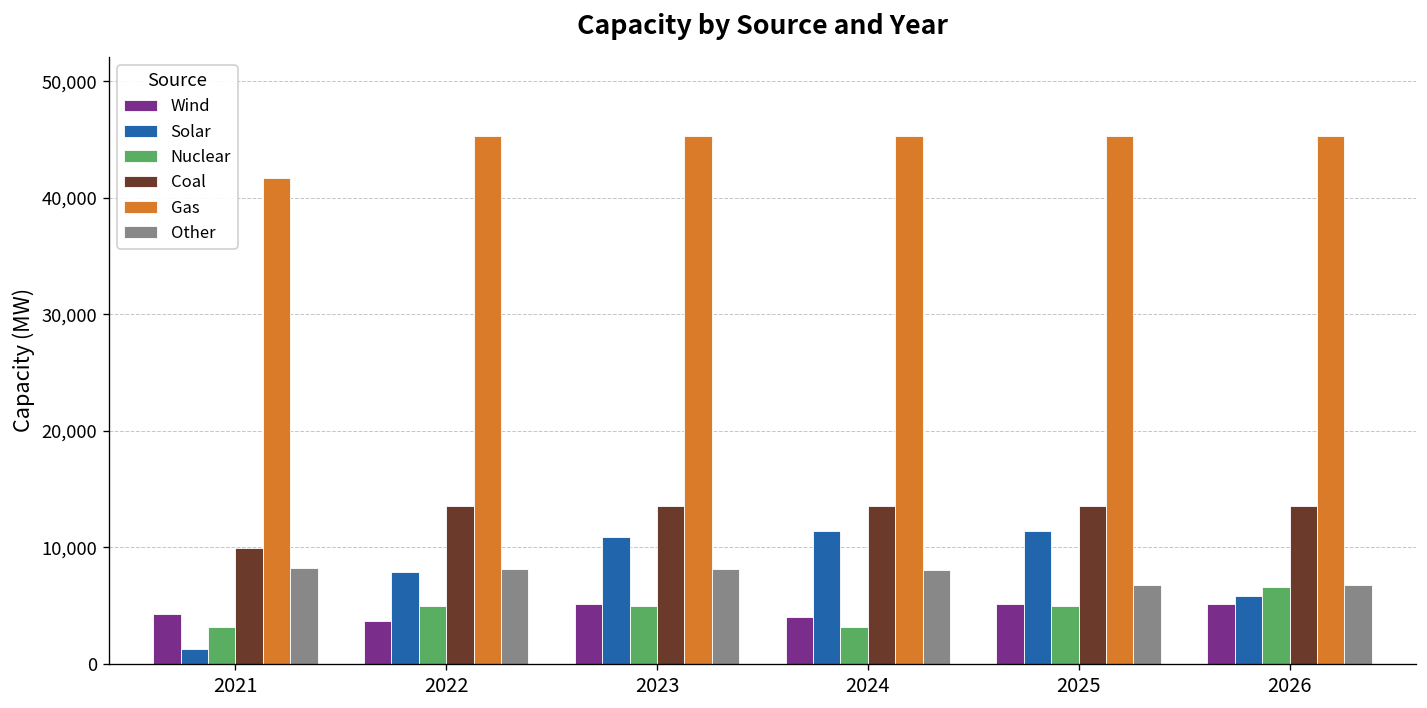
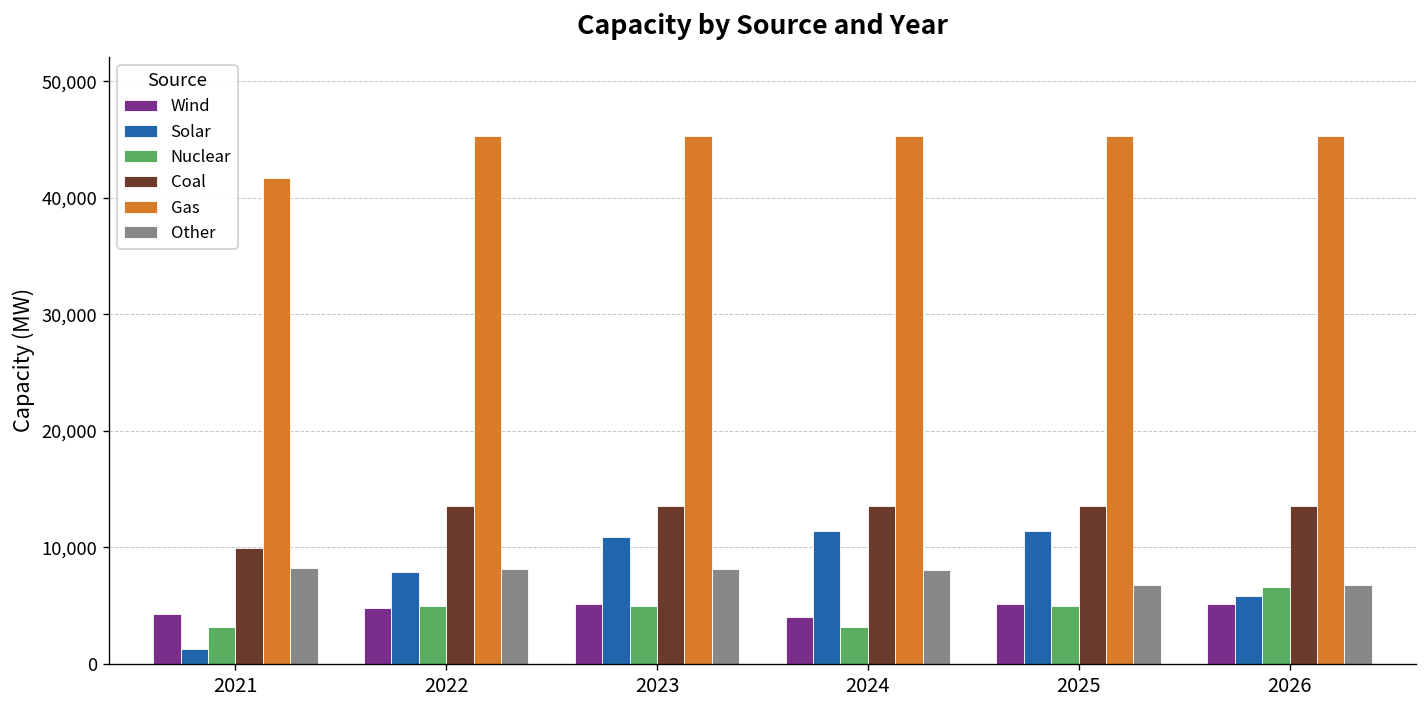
  {
    "Wind": {
      "2021": "4,000",
-     "2022": "4,000",
+     "2022": "5,000",
      "2023": "5,000",
      "2024": "4,000",
      "2025": "5,000",
      "2026": "5,000"
    },
    "Solar": {
      "2021": "1,000",
      "2022": "8,000",
      "2023": "11,000",
      "2024": "11,000",
      "2025": "11,000",
      "2026": "6,000"
    },
    "Nuclear": {
      "2021": "3,000",
      "2022": "5,000",
      "2023": "5,000",
      "2024": "3,000",
      "2025": "5,000",
      "2026": "7,000"
    },
    "Coal": {
      "2021": "10,000",
      "2022": "14,000",
      "2023": "14,000",
      "2024": "14,000",
      "2025": "14,000",
      "2026": "14,000"
    },
    "Gas": {
      "2021": "42,000",
      "2022": "45,000",
      "2023": "45,000",
      "2024": "45,000",
      "2025": "45,000",
      "2026": "45,000"
    },
    "Other": {
      "2021": "8,000",
      "2022": "8,000",
      "2023": "8,000",
      "2024": "8,000",
      "2025": "7,000",
      "2026": "7,000"
    }
  }
